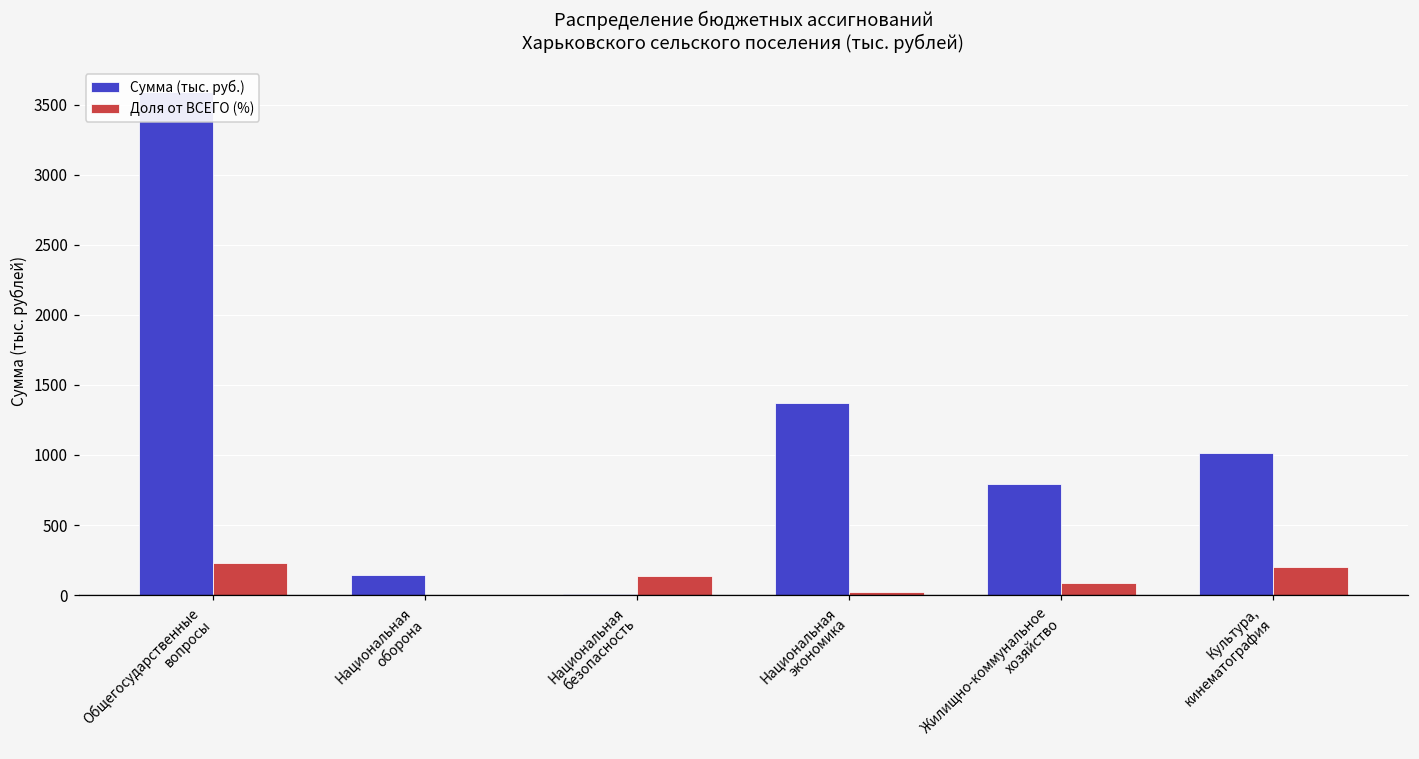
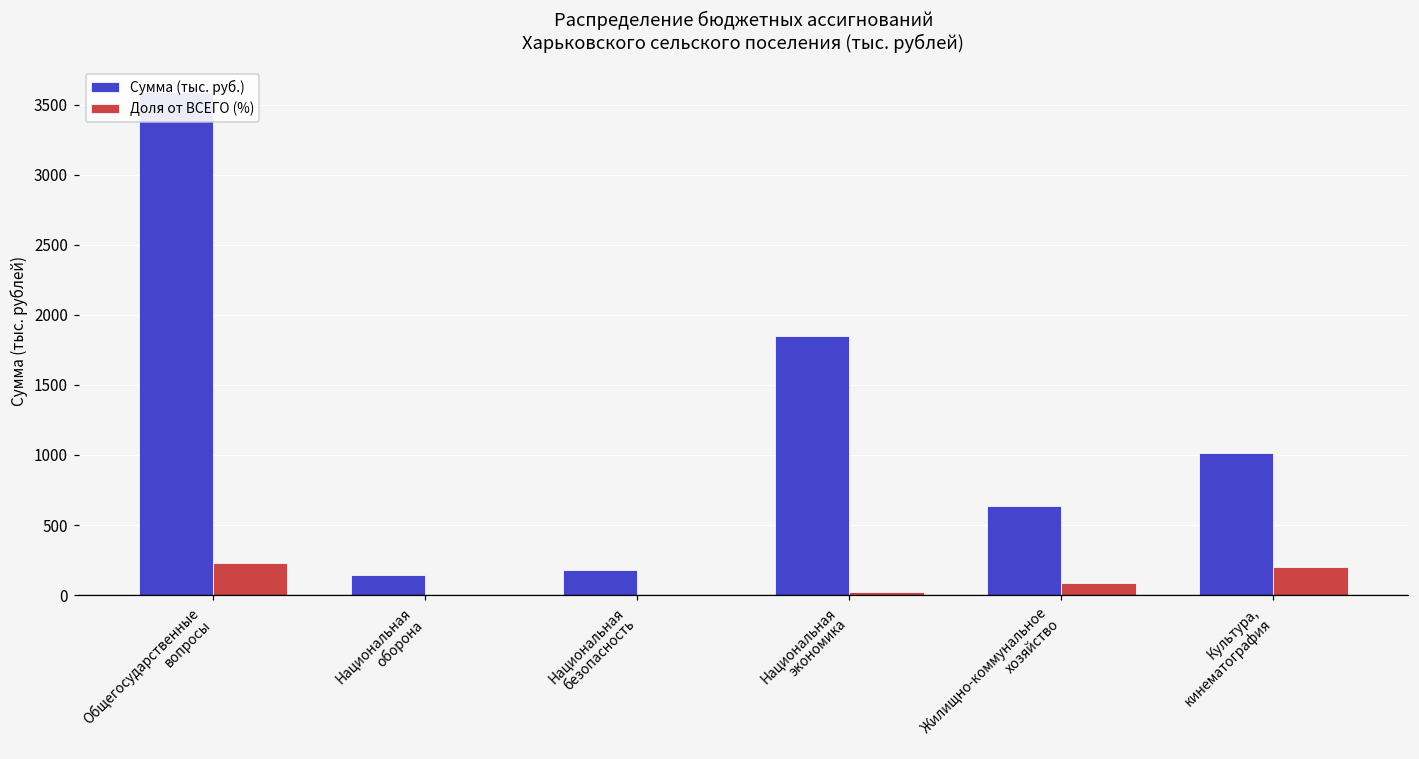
  {
    "Сумма (тыс. руб.)": {
      "Национальная оборона": 140,
-     "Национальная безопасность": 10,
-     "Национальная экономика": 1370,
-     "Жилищно-коммунальное хозяйство": 790,
+     "Национальная безопасность": 180,
+     "Национальная экономика": 1850,
+     "Жилищно-коммунальное хозяйство": 640,
      "Культура, кинематография": 1020
    },
    "Доля от ВСЕГО (%)": {
      "Общегосударственные вопросы": 230,
-     "Национальная безопасность": 140,
+     "Национальная безопасность": 0,
      "Национальная экономика": 20,
      "Жилищно-коммунальное хозяйство": 90,
      "Культура, кинематография": 200
    }
  }
